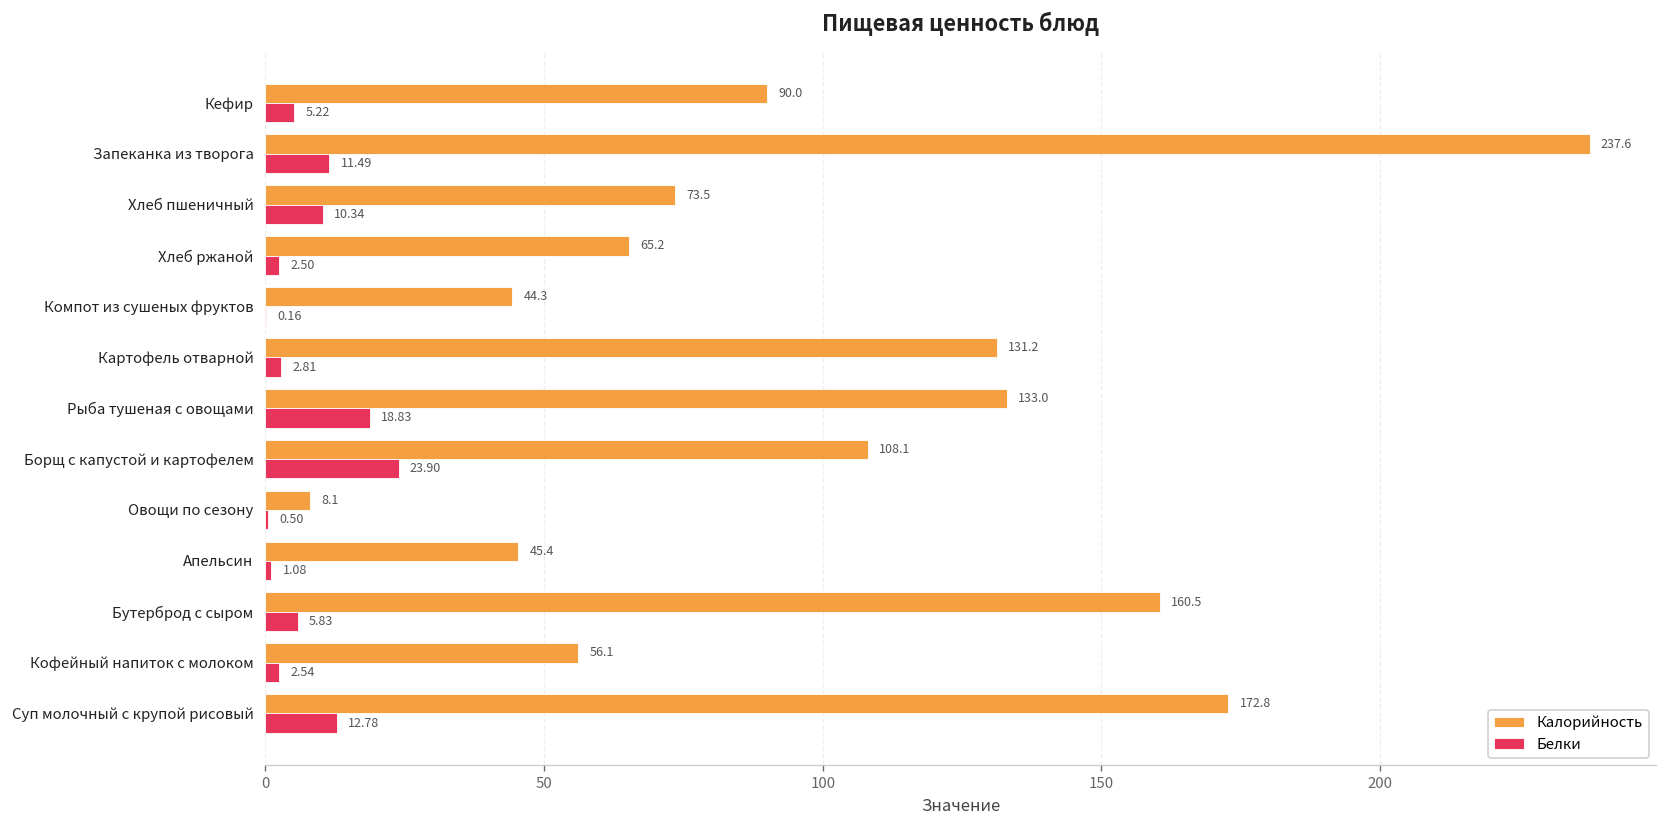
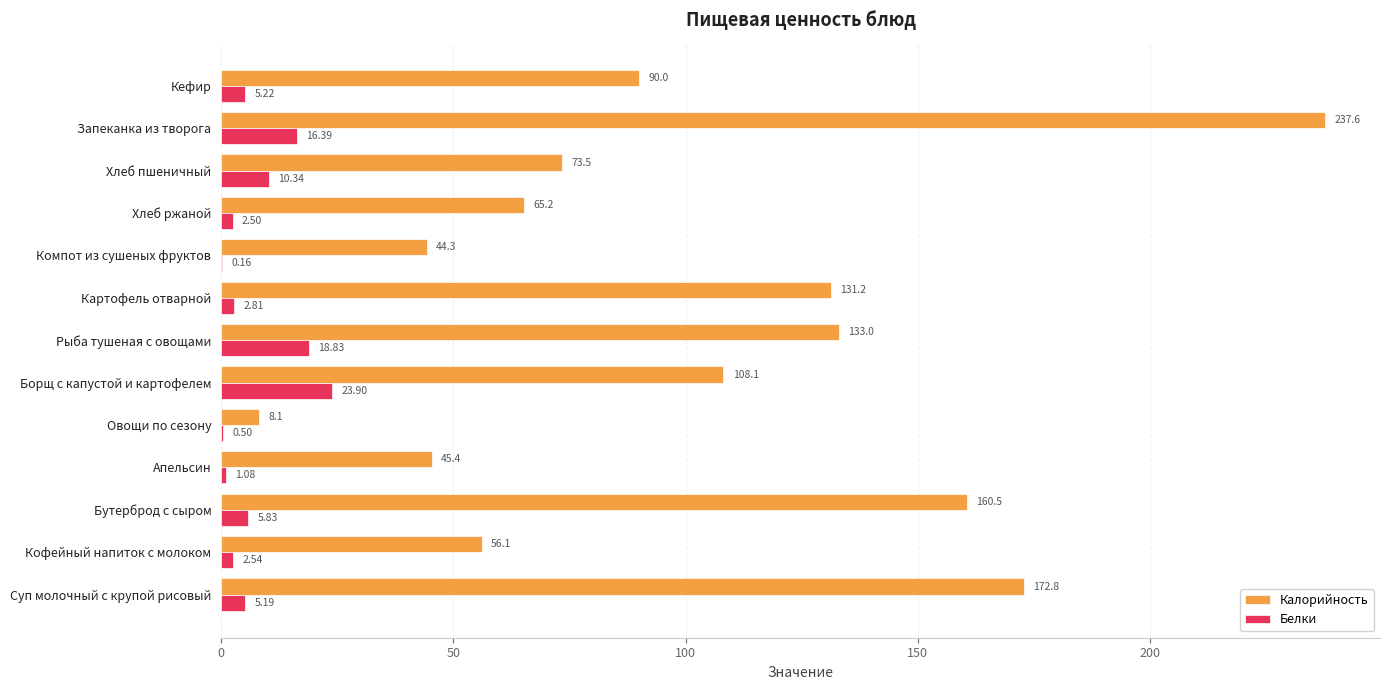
  {
    "Калорийность": {
      "Кефир": 90.0,
      "Запеканка из творога": 237.6,
      "Хлеб пшеничный": 73.5,
      "Хлеб ржаной": 65.2,
      "Компот из сушеных фруктов": 44.3,
      "Картофель отварной": 131.2,
      "Рыба тушеная с овощами": 133.0,
      "Борщ с капустой и картофелем": 108.1,
      "Овощи по сезону": 8.1,
      "Апельсин": 45.4,
      "Бутерброд с сыром": 160.5,
      "Кофейный напиток с молоком": 56.1,
      "Суп молочный с крупой рисовый": 172.8
    },
    "Белки": {
      "Кефир": 5.22,
-     "Запеканка из творога": 11.49,
+     "Запеканка из творога": 16.39,
      "Хлеб пшеничный": 10.34,
      "Хлеб ржаной": 2.50,
      "Компот из сушеных фруктов": 0.16,
      "Картофель отварной": 2.81,
      "Рыба тушеная с овощами": 18.83,
      "Борщ с капустой и картофелем": 23.90,
      "Овощи по сезону": 0.50,
      "Апельсин": 1.08,
      "Бутерброд с сыром": 5.83,
      "Кофейный напиток с молоком": 2.54,
-     "Суп молочный с крупой рисовый": 12.78
+     "Суп молочный с крупой рисовый": 5.19
    }
  }
